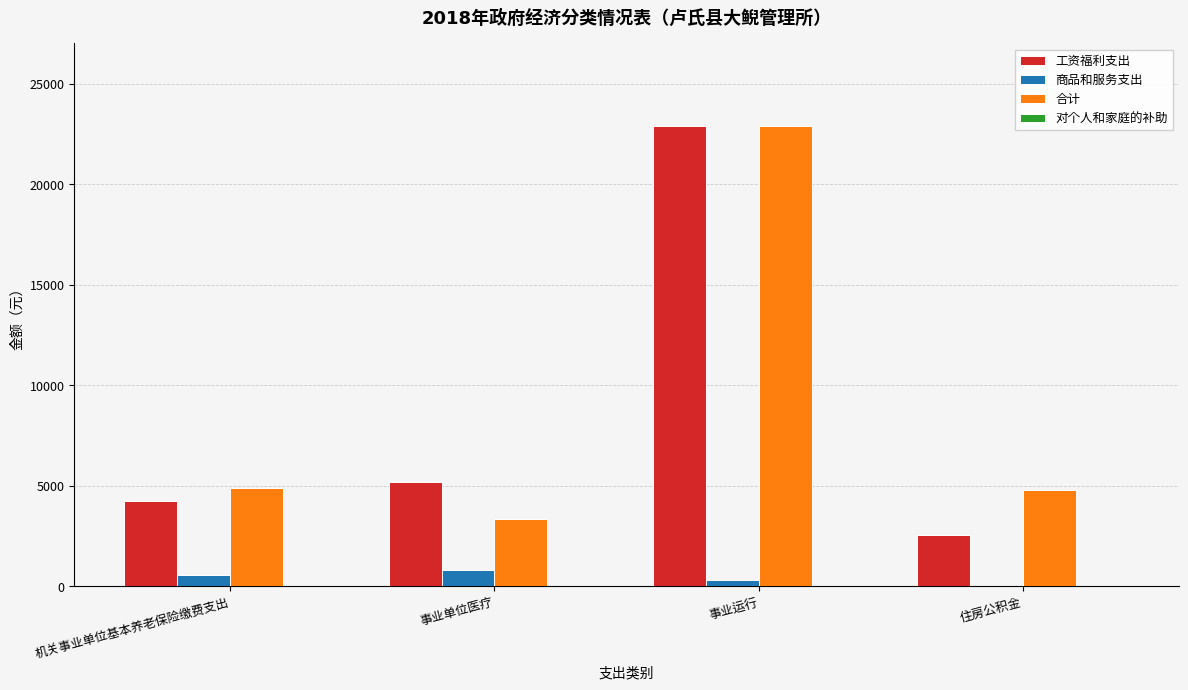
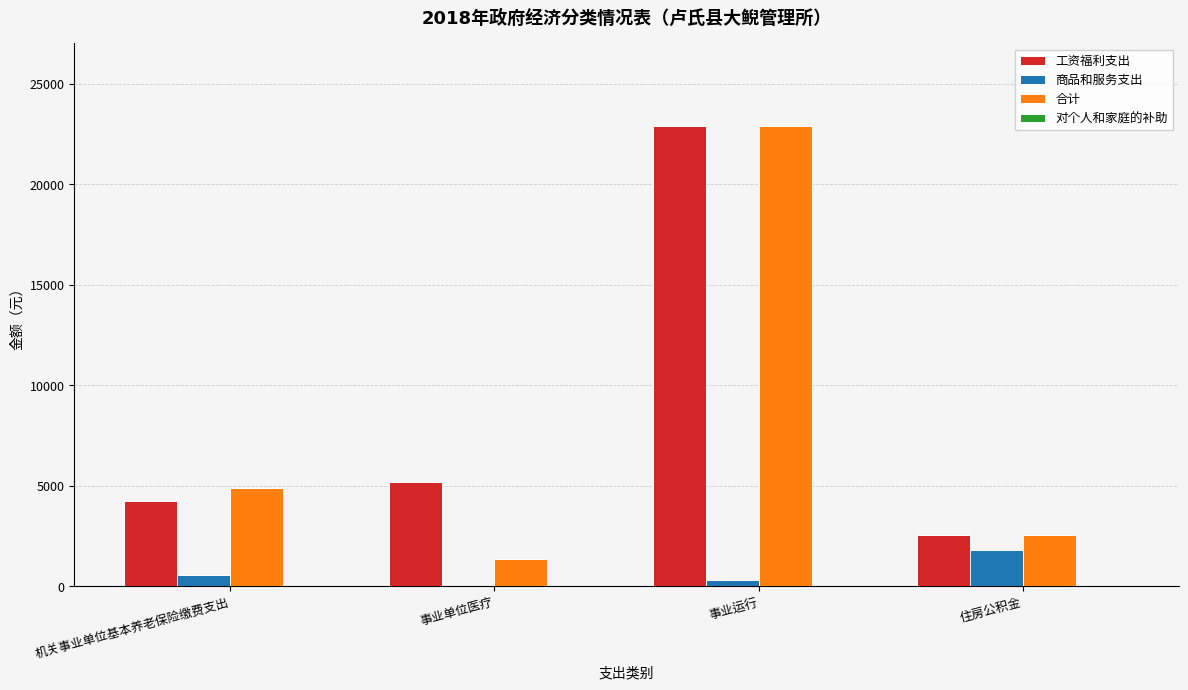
  {
    "工资福利支出": {
      "机关事业单位基本养老保险缴费支出": 4200,
      "事业单位医疗": 5200,
      "事业运行": 22900,
      "住房公积金": 2500
    },
    "商品和服务支出": {
      "机关事业单位基本养老保险缴费支出": 600,
-     "事业单位医疗": 800,
+     "事业单位医疗": 0,
      "事业运行": 300,
-     "住房公积金": 0
+     "住房公积金": 1800
    },
    "合计": {
      "机关事业单位基本养老保险缴费支出": 4900,
-     "事业单位医疗": 3300,
+     "事业单位医疗": 1400,
      "事业运行": 22900,
-     "住房公积金": 4800
+     "住房公积金": 2500
    },
    "对个人和家庭的补助": {
      "机关事业单位基本养老保险缴费支出": 0,
      "事业单位医疗": 0,
      "事业运行": 0,
      "住房公积金": 0
    }
  }
